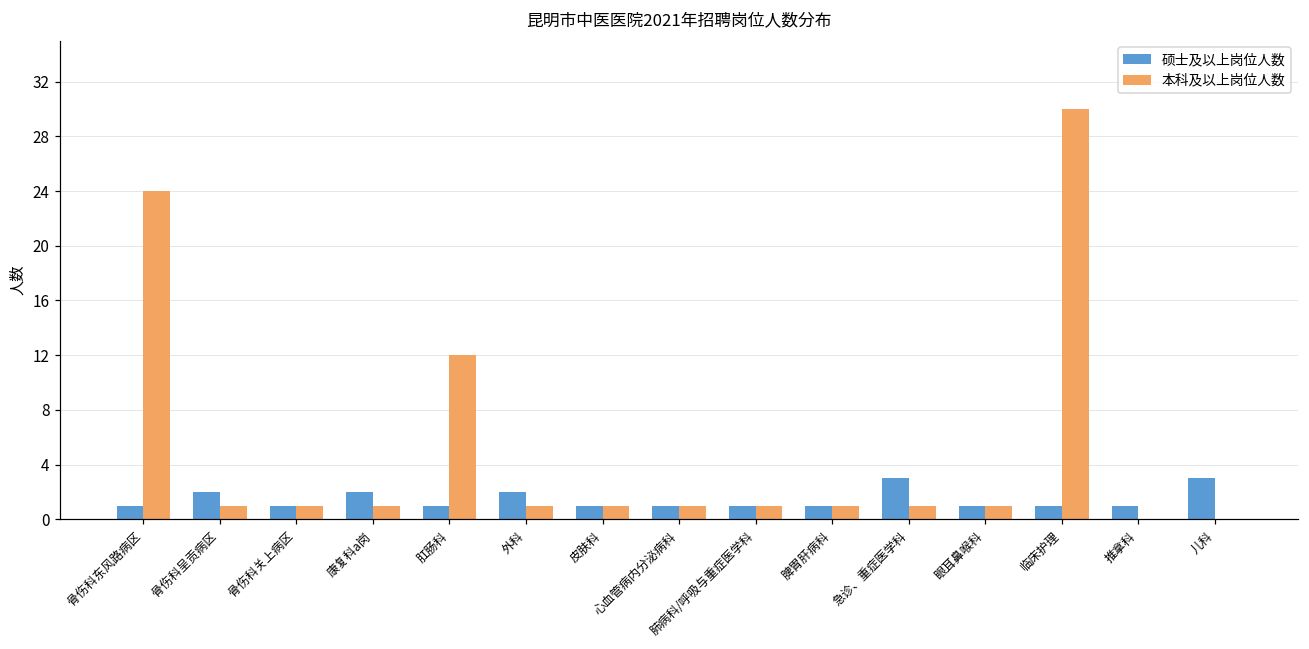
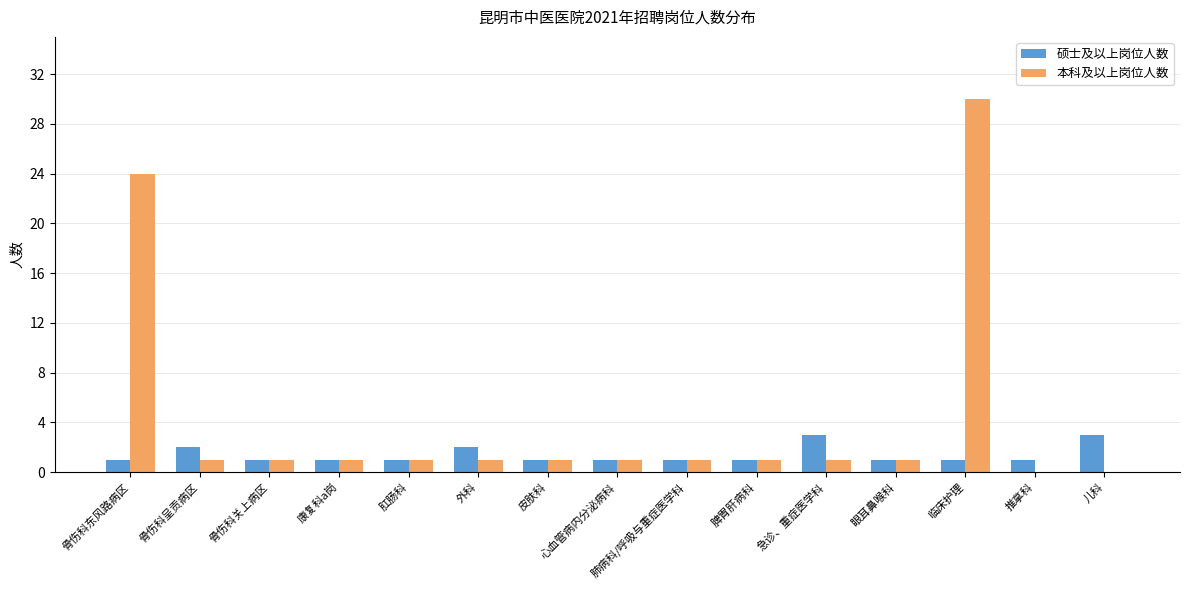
  {
    "硕士及以上岗位人数": {
      "骨伤科东风路病区": 1,
      "骨伤科呈贡病区": 2,
      "骨伤科关上病区": 1,
-     "康复科a岗": 2,
+     "康复科a岗": 1,
      "肛肠科": 1,
      "外科": 2,
      "皮肤科": 1,
      "心血管病内分泌病科": 1,
      "肺病科/呼吸与重症医学科": 1,
      "脾胃肝病科": 1,
      "急诊、重症医学科": 3,
      "眼耳鼻喉科": 1,
      "临床护理": 1,
      "推拿科": 1,
      "儿科": 3
    },
    "本科及以上岗位人数": {
      "骨伤科东风路病区": 24,
      "骨伤科呈贡病区": 1,
      "骨伤科关上病区": 1,
      "康复科a岗": 1,
-     "肛肠科": 12,
+     "肛肠科": 1,
      "外科": 1,
      "皮肤科": 1,
      "心血管病内分泌病科": 1,
      "肺病科/呼吸与重症医学科": 1,
      "脾胃肝病科": 1,
      "急诊、重症医学科": 1,
      "眼耳鼻喉科": 1,
      "临床护理": 30,
      "推拿科": 0,
      "儿科": 0
    }
  }
